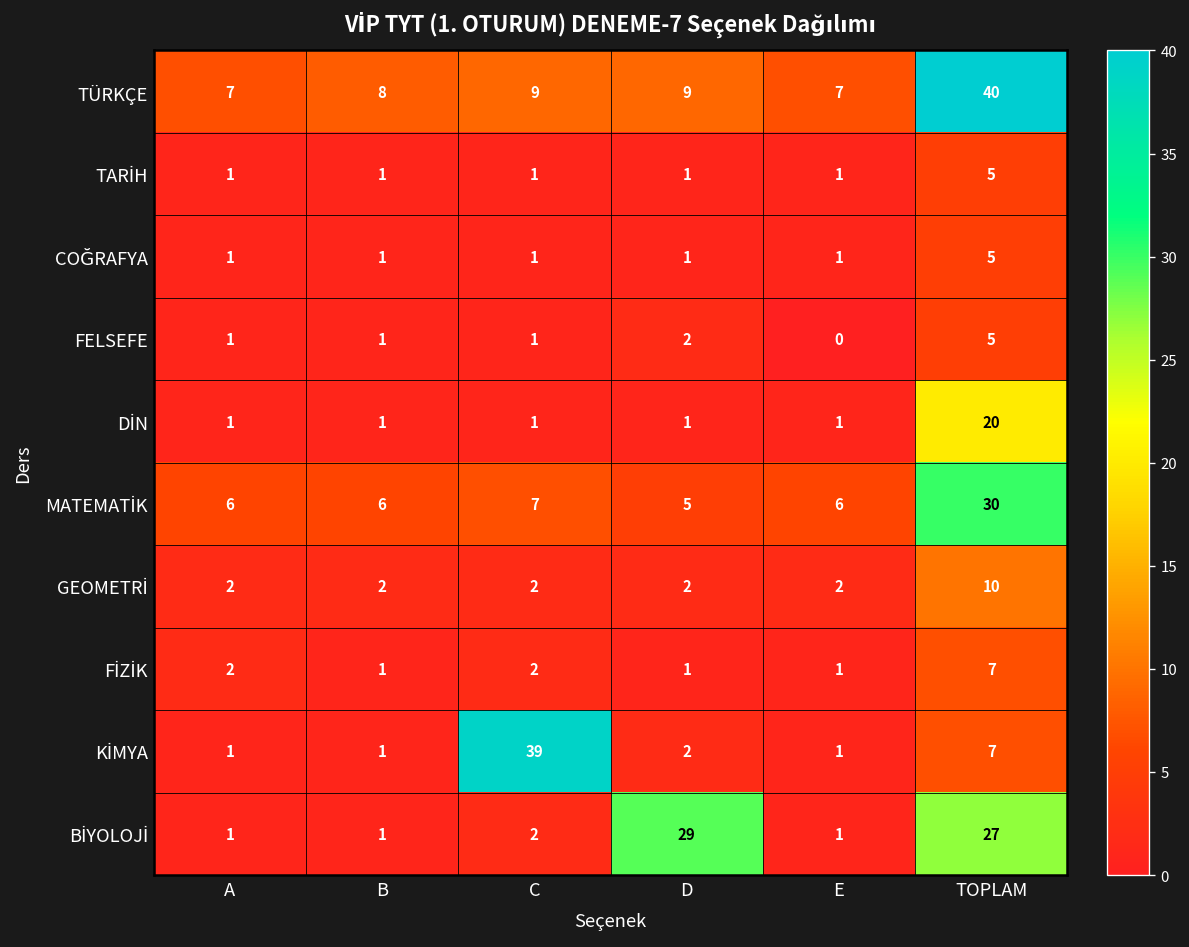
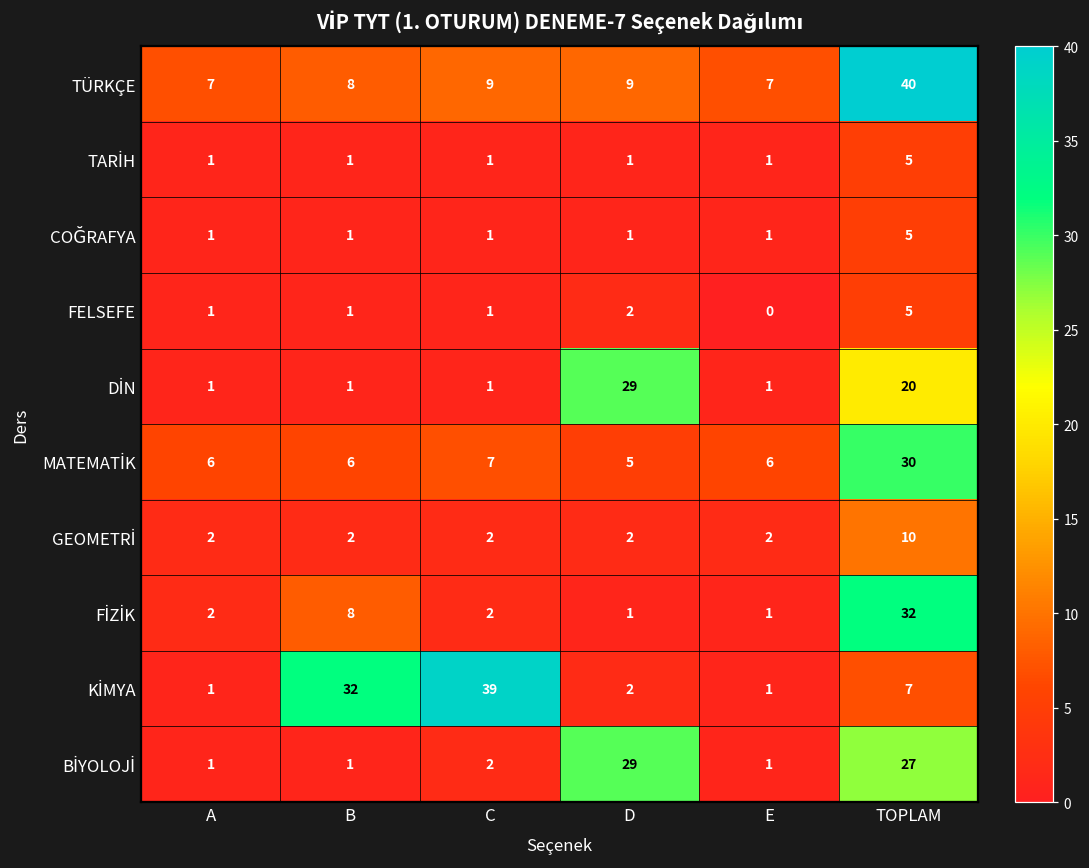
  {
    "TÜRKÇE": {
      "A": 7,
      "B": 8,
      "C": 9,
      "D": 9,
      "E": 7,
      "TOPLAM": 40
    },
    "TARİH": {
      "A": 1,
      "B": 1,
      "C": 1,
      "D": 1,
      "E": 1,
      "TOPLAM": 5
    },
    "COĞRAFYA": {
      "A": 1,
      "B": 1,
      "C": 1,
      "D": 1,
      "E": 1,
      "TOPLAM": 5
    },
    "FELSEFE": {
      "A": 1,
      "B": 1,
      "C": 1,
      "D": 2,
      "E": 0,
      "TOPLAM": 5
    },
    "DİN": {
      "A": 1,
      "B": 1,
      "C": 1,
-     "D": 1,
+     "D": 29,
      "E": 1,
      "TOPLAM": 20
    },
    "MATEMATİK": {
      "A": 6,
      "B": 6,
      "C": 7,
      "D": 5,
      "E": 6,
      "TOPLAM": 30
    },
    "GEOMETRİ": {
      "A": 2,
      "B": 2,
      "C": 2,
      "D": 2,
      "E": 2,
      "TOPLAM": 10
    },
    "FİZİK": {
      "A": 2,
-     "B": 1,
+     "B": 8,
      "C": 2,
      "D": 1,
      "E": 1,
-     "TOPLAM": 7
+     "TOPLAM": 32
    },
    "KİMYA": {
      "A": 1,
-     "B": 1,
+     "B": 32,
      "C": 39,
      "D": 2,
      "E": 1,
      "TOPLAM": 7
    },
    "BİYOLOJİ": {
      "A": 1,
      "B": 1,
      "C": 2,
      "D": 29,
      "E": 1,
      "TOPLAM": 27
    }
  }
